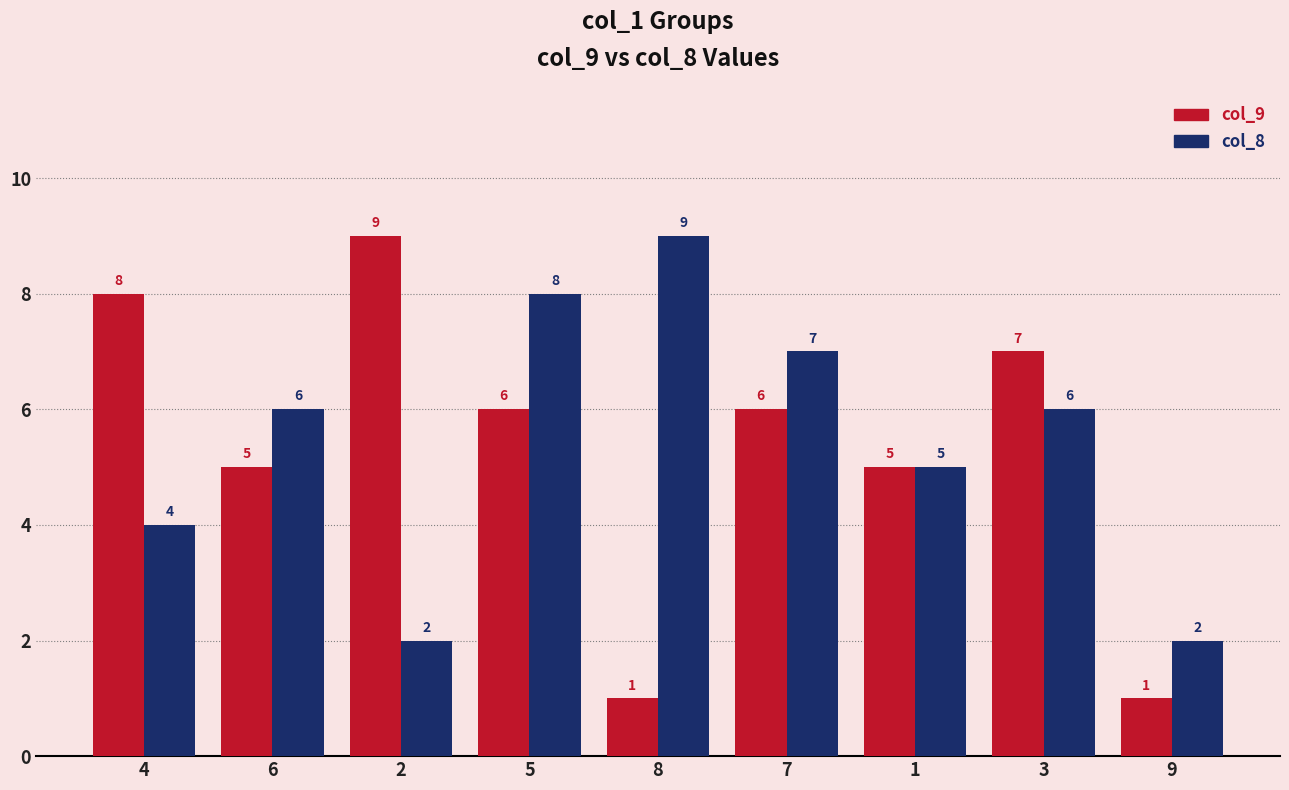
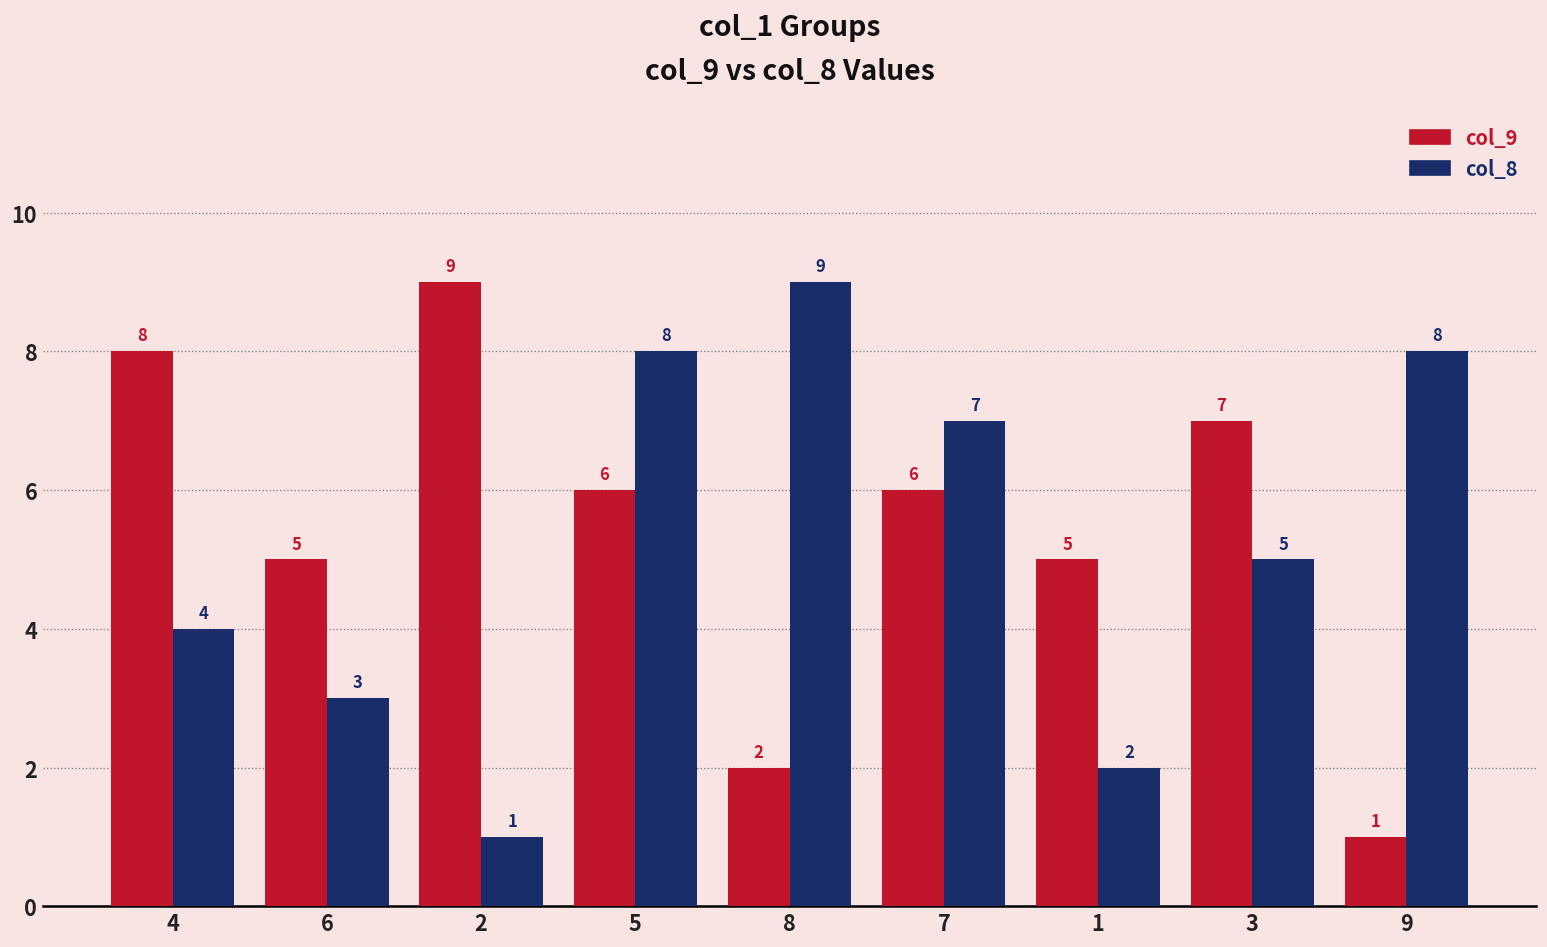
  {
    "col_9": {
      "4": 8,
      "6": 5,
      "2": 9,
      "5": 6,
-     "8": 1,
+     "8": 2,
      "7": 6,
      "1": 5,
      "3": 7,
      "9": 1
    },
    "col_8": {
      "4": 4,
-     "6": 6,
-     "2": 2,
+     "6": 3,
+     "2": 1,
      "5": 8,
      "8": 9,
      "7": 7,
-     "1": 5,
-     "3": 6,
-     "9": 2
+     "1": 2,
+     "3": 5,
+     "9": 8
    }
  }
